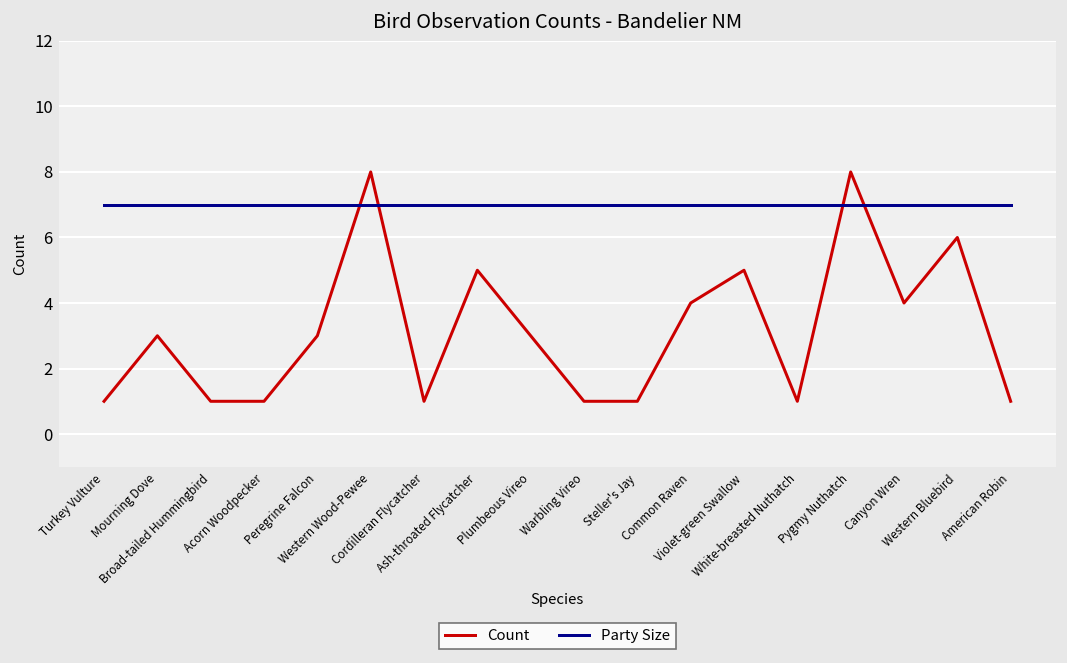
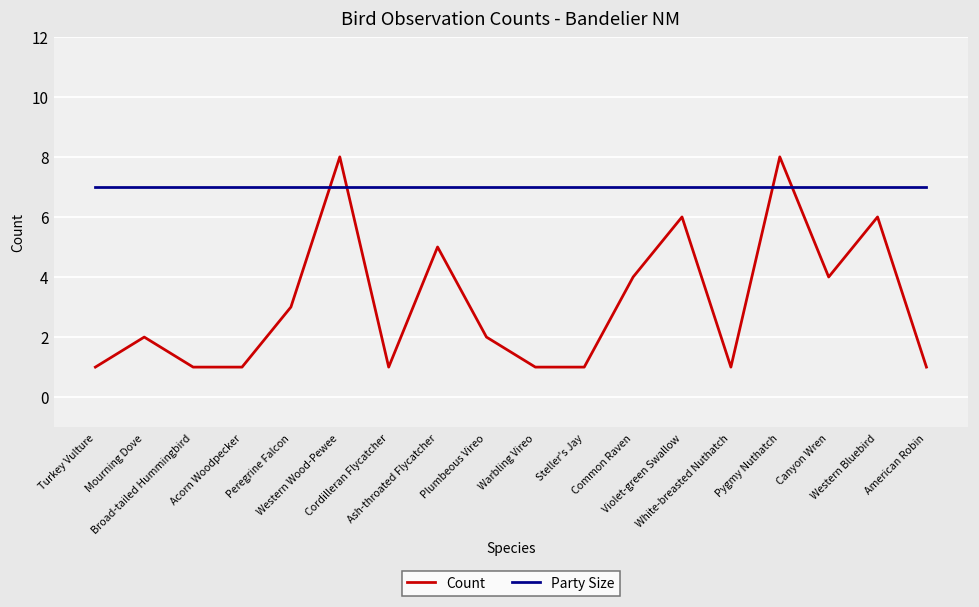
  {
    "Count": {
      "Turkey Vulture": 1,
-     "Mourning Dove": 3,
+     "Mourning Dove": 2,
      "Broad-tailed Hummingbird": 1,
      "Acorn Woodpecker": 1,
      "Peregrine Falcon": 3,
      "Western Wood-Pewee": 8,
      "Cordilleran Flycatcher": 1,
      "Ash-throated Flycatcher": 5,
-     "Plumbeous Vireo": 3,
+     "Plumbeous Vireo": 2,
      "Warbling Vireo": 1,
      "Steller's Jay": 1,
      "Common Raven": 4,
-     "Violet-green Swallow": 5,
+     "Violet-green Swallow": 6,
      "White-breasted Nuthatch": 1,
      "Pygmy Nuthatch": 8,
      "Canyon Wren": 4,
      "Western Bluebird": 6,
      "American Robin": 1
    },
    "Party Size": {
      "Turkey Vulture": 7,
      "Mourning Dove": 7,
      "Broad-tailed Hummingbird": 7,
      "Acorn Woodpecker": 7,
      "Peregrine Falcon": 7,
      "Western Wood-Pewee": 7,
      "Cordilleran Flycatcher": 7,
      "Ash-throated Flycatcher": 7,
      "Plumbeous Vireo": 7,
      "Warbling Vireo": 7,
      "Steller's Jay": 7,
      "Common Raven": 7,
      "Violet-green Swallow": 7,
      "White-breasted Nuthatch": 7,
      "Pygmy Nuthatch": 7,
      "Canyon Wren": 7,
      "Western Bluebird": 7,
      "American Robin": 7
    }
  }
